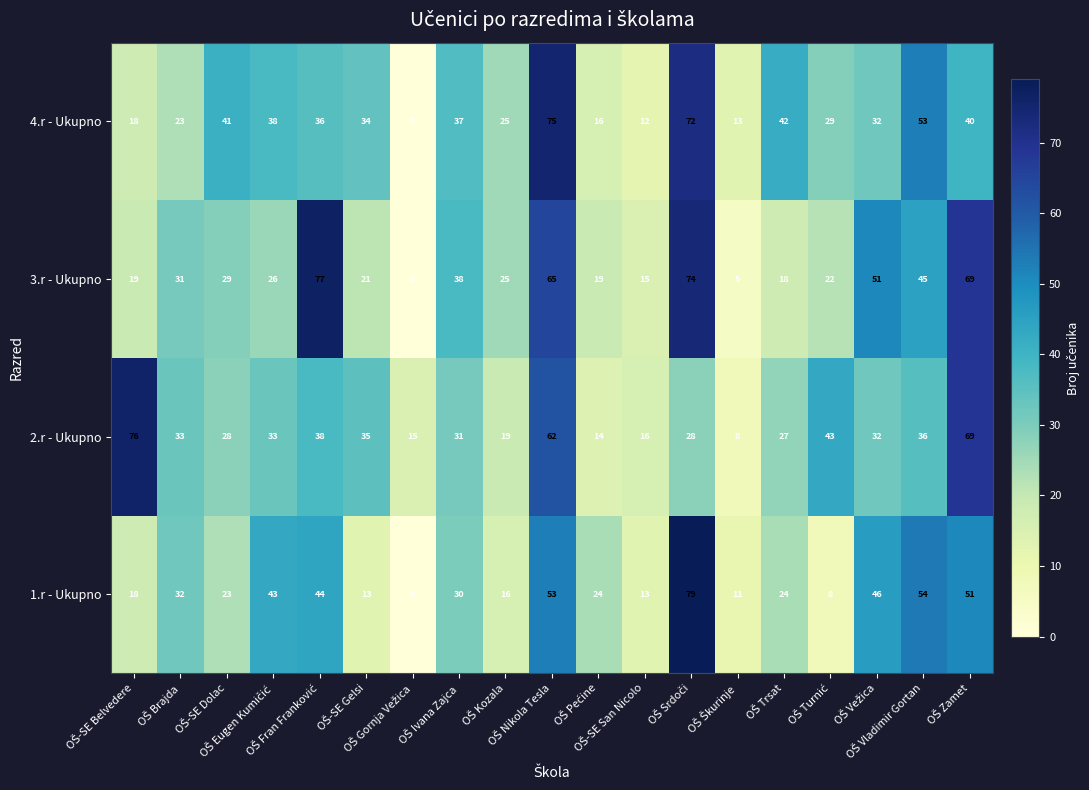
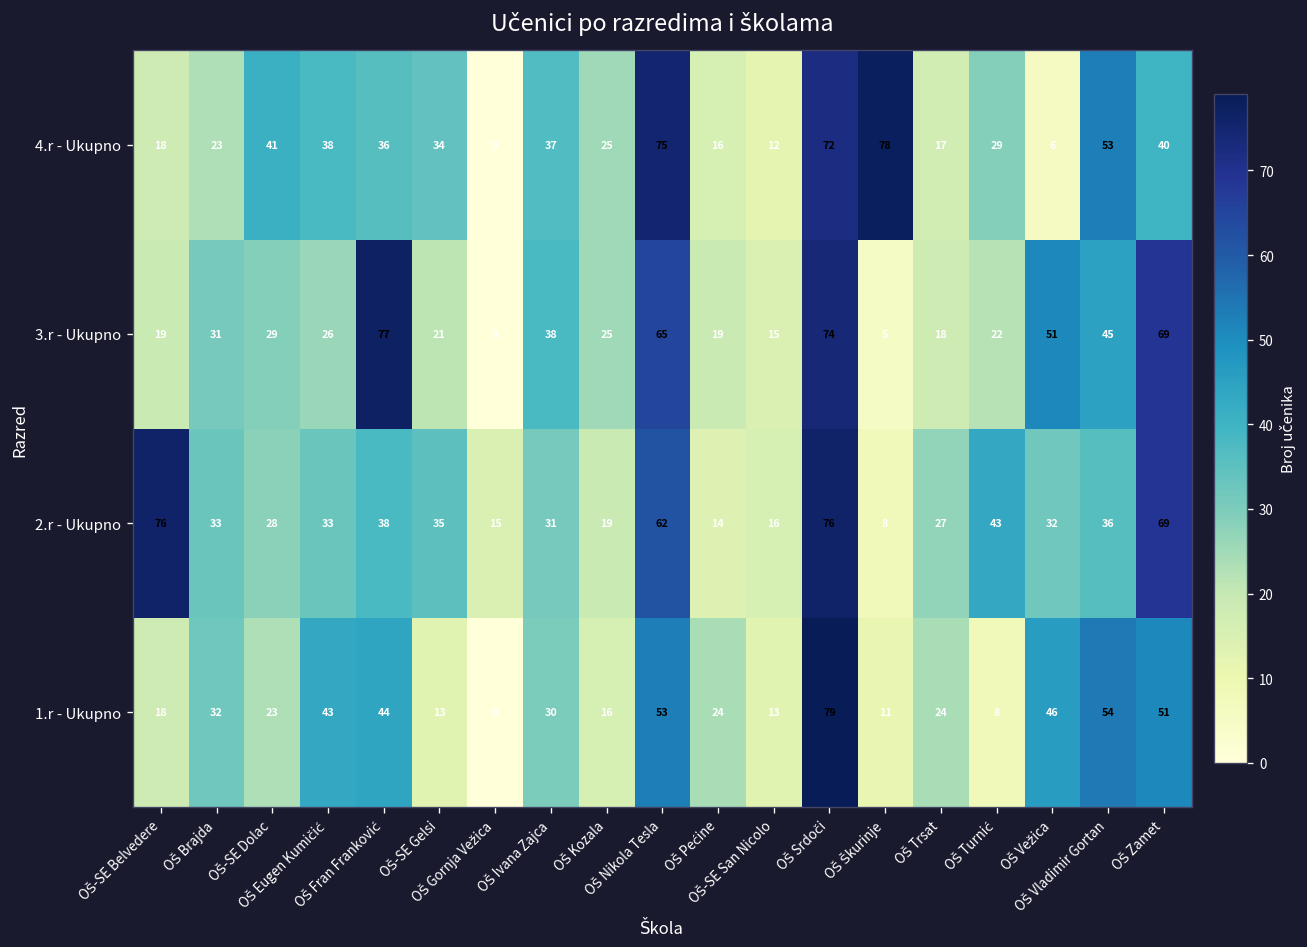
  {
    "4.r - Ukupno": {
      "OŠ-SE Belvedere": 18,
      "OŠ Brajda": 23,
      "OŠ-SE Dolac": 41,
      "OŠ Eugen Kumičić": 38,
      "OŠ Fran Franković": 36,
      "OŠ-SE Gelsi": 34,
      "OŠ Ivana Zajca": 37,
      "OŠ Kozala": 25,
      "OŠ Nikola Tesla": 75,
      "OŠ Pećine": 16,
      "OŠ-SE San Nicolo": 12,
      "OŠ Srdoči": 72,
-     "OŠ Škurinje": 13,
-     "OŠ Trsat": 42,
+     "OŠ Škurinje": 78,
+     "OŠ Trsat": 17,
      "OŠ Turnić": 29,
-     "OŠ Vežica": 32,
+     "OŠ Vežica": 6,
      "OŠ Vladimir Gortan": 53,
      "OŠ Zamet": 40
    },
    "3.r - Ukupno": {
      "OŠ-SE Belvedere": 19,
      "OŠ Brajda": 31,
      "OŠ-SE Dolac": 29,
      "OŠ Eugen Kumičić": 26,
      "OŠ Fran Franković": 77,
      "OŠ-SE Gelsi": 21,
      "OŠ Ivana Zajca": 38,
      "OŠ Kozala": 25,
      "OŠ Nikola Tesla": 65,
      "OŠ Pećine": 19,
      "OŠ-SE San Nicolo": 15,
      "OŠ Srdoči": 74,
      "OŠ Škurinje": 5,
      "OŠ Trsat": 18,
      "OŠ Turnić": 22,
      "OŠ Vežica": 51,
      "OŠ Vladimir Gortan": 45,
      "OŠ Zamet": 69
    },
    "2.r - Ukupno": {
      "OŠ-SE Belvedere": 76,
      "OŠ Brajda": 33,
      "OŠ-SE Dolac": 28,
      "OŠ Eugen Kumičić": 33,
      "OŠ Fran Franković": 38,
      "OŠ-SE Gelsi": 35,
      "OŠ Gornja Vežica": 15,
      "OŠ Ivana Zajca": 31,
      "OŠ Kozala": 19,
      "OŠ Nikola Tesla": 62,
      "OŠ Pećine": 14,
      "OŠ-SE San Nicolo": 16,
-     "OŠ Srdoči": 28,
+     "OŠ Srdoči": 76,
      "OŠ Škurinje": 8,
      "OŠ Trsat": 27,
      "OŠ Turnić": 43,
      "OŠ Vežica": 32,
      "OŠ Vladimir Gortan": 36,
      "OŠ Zamet": 69
    },
    "1.r - Ukupno": {
      "OŠ-SE Belvedere": 18,
      "OŠ Brajda": 32,
      "OŠ-SE Dolac": 23,
      "OŠ Eugen Kumičić": 43,
      "OŠ Fran Franković": 44,
      "OŠ-SE Gelsi": 13,
      "OŠ Ivana Zajca": 30,
      "OŠ Kozala": 16,
      "OŠ Nikola Tesla": 53,
      "OŠ Pećine": 24,
      "OŠ-SE San Nicolo": 13,
      "OŠ Srdoči": 79,
      "OŠ Škurinje": 11,
      "OŠ Trsat": 24,
      "OŠ Turnić": 8,
      "OŠ Vežica": 46,
      "OŠ Vladimir Gortan": 54,
      "OŠ Zamet": 51
    }
  }
